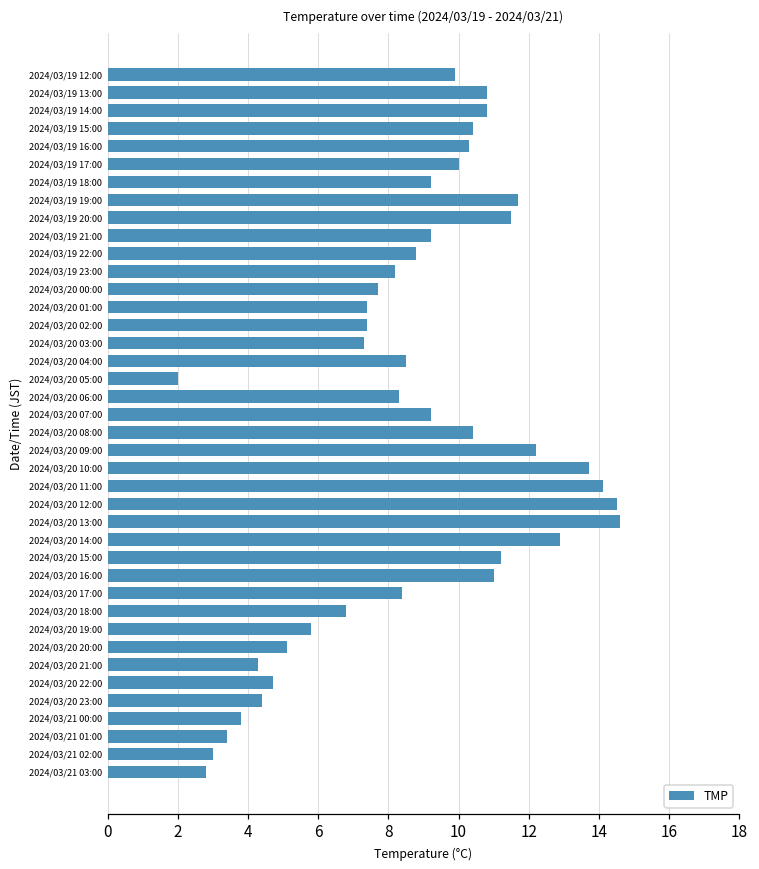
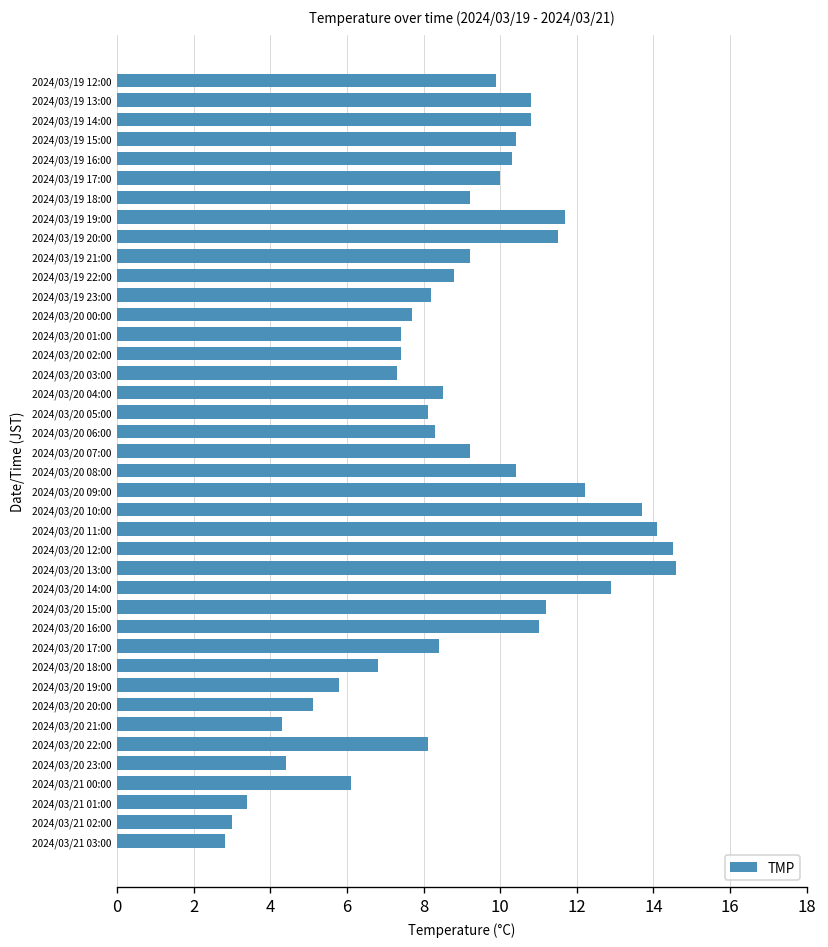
  {
    "2024/03/19 12:00": 9.9,
    "2024/03/19 13:00": 10.8,
    "2024/03/19 14:00": 10.8,
    "2024/03/19 15:00": 10.4,
    "2024/03/19 16:00": 10.3,
    "2024/03/19 17:00": 10.0,
    "2024/03/19 18:00": 9.2,
    "2024/03/19 19:00": 11.7,
    "2024/03/19 20:00": 11.5,
    "2024/03/19 21:00": 9.2,
    "2024/03/19 22:00": 8.8,
    "2024/03/19 23:00": 8.2,
    "2024/03/20 00:00": 7.7,
    "2024/03/20 01:00": 7.4,
    "2024/03/20 02:00": 7.4,
    "2024/03/20 03:00": 7.3,
    "2024/03/20 04:00": 8.5,
-   "2024/03/20 05:00": 2.0,
+   "2024/03/20 05:00": 8.1,
    "2024/03/20 06:00": 8.3,
    "2024/03/20 07:00": 9.2,
    "2024/03/20 08:00": 10.4,
    "2024/03/20 09:00": 12.2,
    "2024/03/20 10:00": 13.7,
    "2024/03/20 11:00": 14.1,
    "2024/03/20 12:00": 14.5,
    "2024/03/20 13:00": 14.6,
    "2024/03/20 14:00": 12.9,
    "2024/03/20 15:00": 11.2,
    "2024/03/20 16:00": 11.0,
    "2024/03/20 17:00": 8.4,
    "2024/03/20 18:00": 6.8,
    "2024/03/20 19:00": 5.8,
    "2024/03/20 20:00": 5.1,
    "2024/03/20 21:00": 4.3,
-   "2024/03/20 22:00": 4.7,
+   "2024/03/20 22:00": 8.1,
    "2024/03/20 23:00": 4.4,
-   "2024/03/21 00:00": 3.8,
+   "2024/03/21 00:00": 6.1,
    "2024/03/21 01:00": 3.4,
    "2024/03/21 02:00": 3.0,
    "2024/03/21 03:00": 2.8
  }
